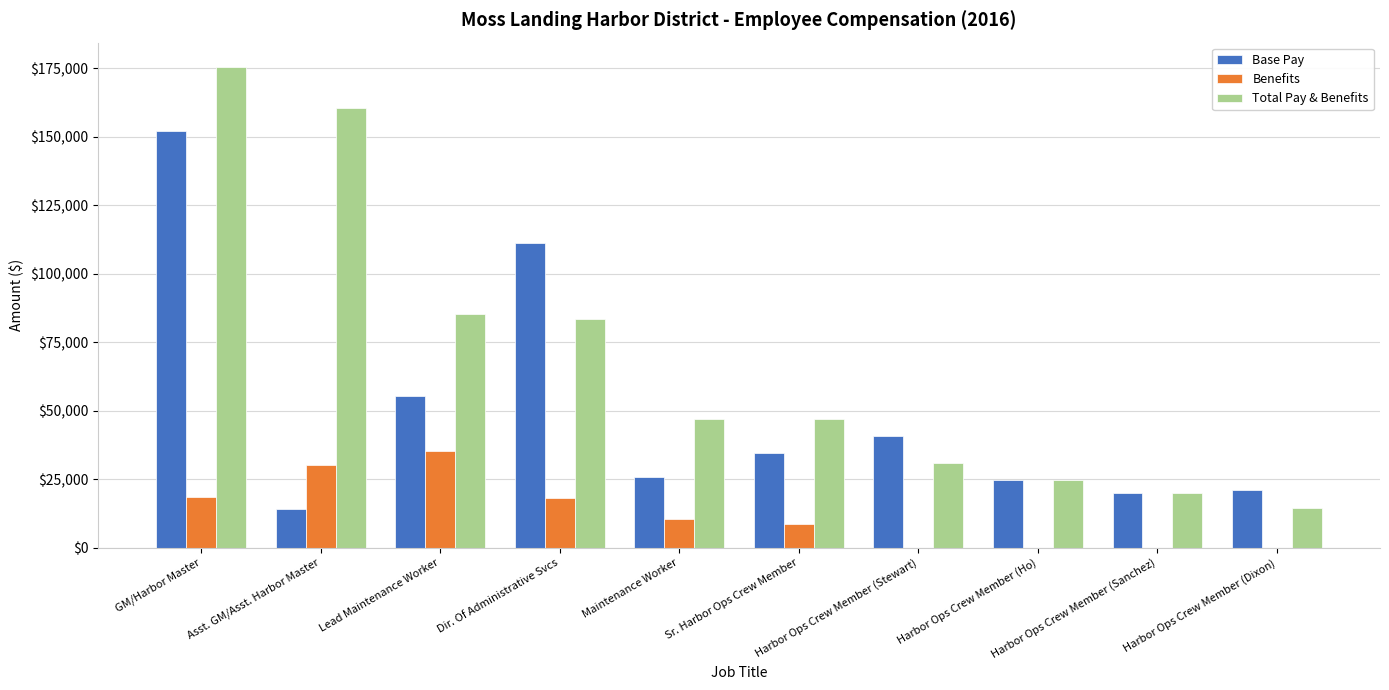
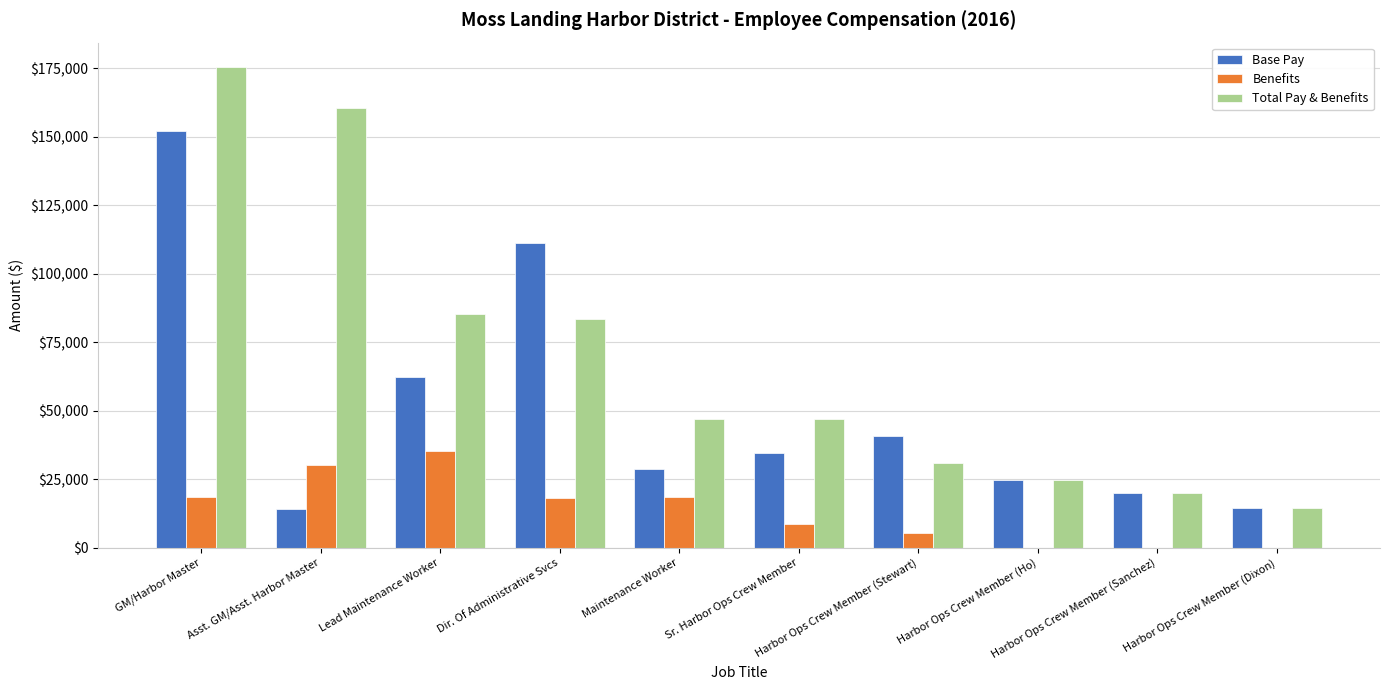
  {
    "Base Pay": {
      "GM/Harbor Master": "$152,000",
      "Asst. GM/Asst. Harbor Master": "$14,000",
-     "Lead Maintenance Worker": "$55,000",
+     "Lead Maintenance Worker": "$62,000",
      "Dir. Of Administrative Svcs": "$111,000",
-     "Maintenance Worker": "$26,000",
+     "Maintenance Worker": "$29,000",
      "Sr. Harbor Ops Crew Member": "$34,000",
      "Harbor Ops Crew Member (Stewart)": "$41,000",
      "Harbor Ops Crew Member (Ho)": "$25,000",
      "Harbor Ops Crew Member (Sanchez)": "$20,000",
-     "Harbor Ops Crew Member (Dixon)": "$21,000"
+     "Harbor Ops Crew Member (Dixon)": "$14,000"
    },
    "Benefits": {
      "GM/Harbor Master": "$19,000",
      "Asst. GM/Asst. Harbor Master": "$30,000",
      "Lead Maintenance Worker": "$35,000",
      "Dir. Of Administrative Svcs": "$18,000",
-     "Maintenance Worker": "$11,000",
+     "Maintenance Worker": "$18,000",
      "Sr. Harbor Ops Crew Member": "$9,000",
-     "Harbor Ops Crew Member (Stewart)": "$0",
+     "Harbor Ops Crew Member (Stewart)": "$5,000",
      "Harbor Ops Crew Member (Ho)": "$0",
      "Harbor Ops Crew Member (Sanchez)": "$0",
      "Harbor Ops Crew Member (Dixon)": "$0"
    },
    "Total Pay & Benefits": {
      "GM/Harbor Master": "$176,000",
      "Asst. GM/Asst. Harbor Master": "$160,000",
      "Lead Maintenance Worker": "$85,000",
      "Dir. Of Administrative Svcs": "$84,000",
      "Maintenance Worker": "$47,000",
      "Sr. Harbor Ops Crew Member": "$47,000",
      "Harbor Ops Crew Member (Stewart)": "$31,000",
      "Harbor Ops Crew Member (Ho)": "$25,000",
      "Harbor Ops Crew Member (Sanchez)": "$20,000",
      "Harbor Ops Crew Member (Dixon)": "$14,000"
    }
  }
